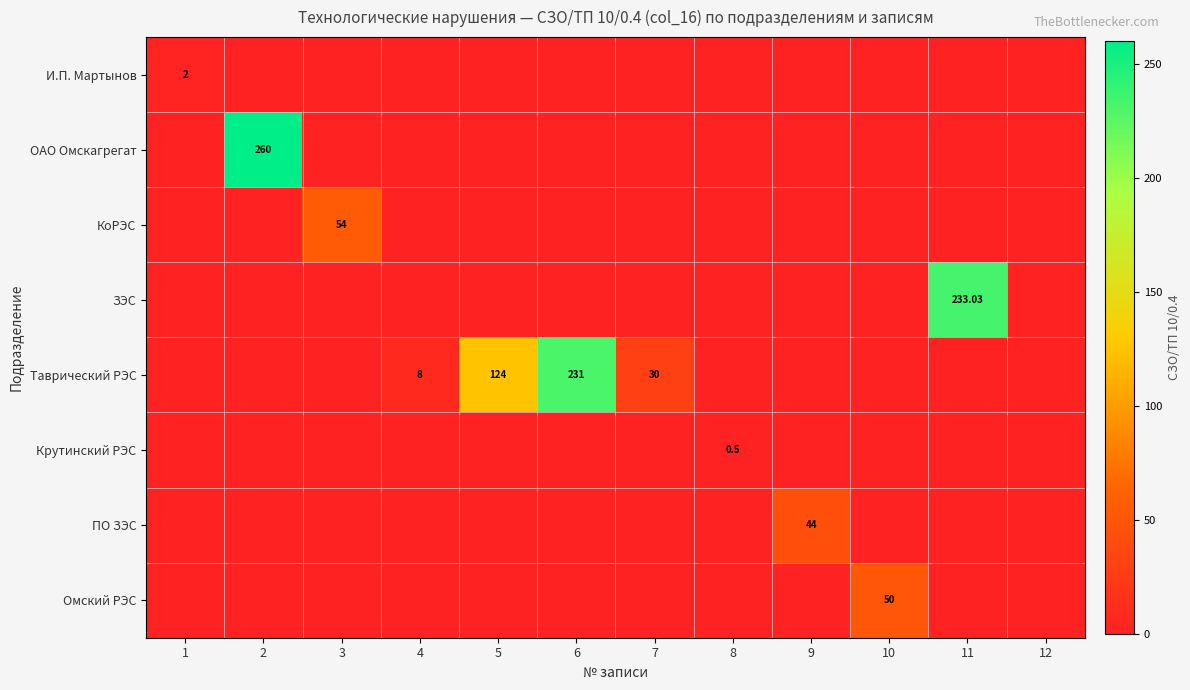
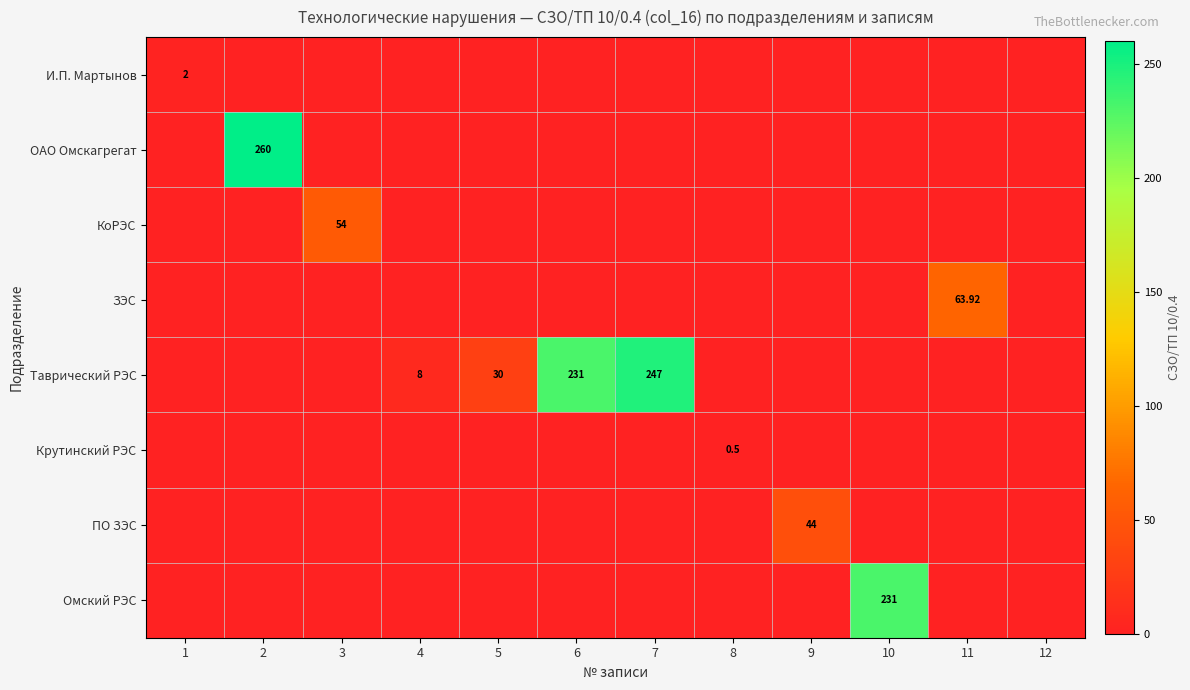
  {
    "И.П. Мартынов": {
      "1": 2
    },
    "ОАО Омскагрегат": {
      "2": 260
    },
    "КоРЭС": {
      "3": 54
    },
    "ЗЭС": {
-     "11": 233.03
+     "11": 63.92
    },
    "Таврический РЭС": {
      "4": 8,
-     "5": 124,
+     "5": 30,
      "6": 231,
-     "7": 30
+     "7": 247
    },
    "Крутинский РЭС": {
      "8": 0.5
    },
    "ПО ЗЭС": {
      "9": 44
    },
    "Омский РЭС": {
-     "10": 50
+     "10": 231
    }
  }
